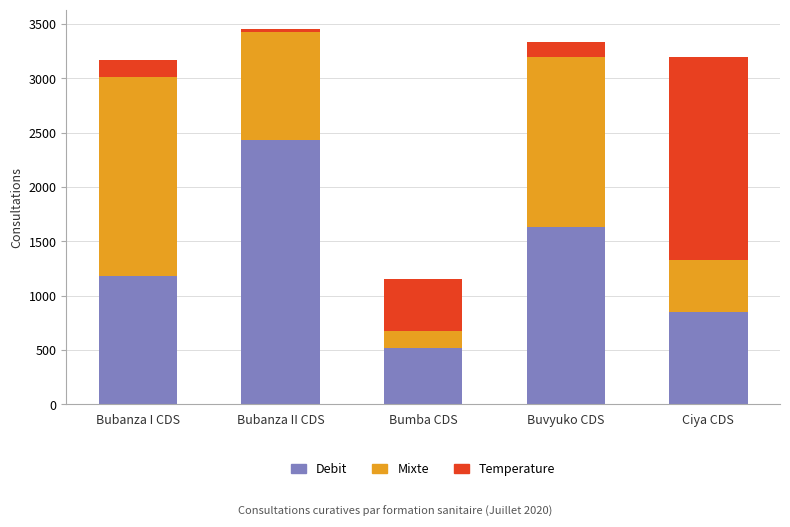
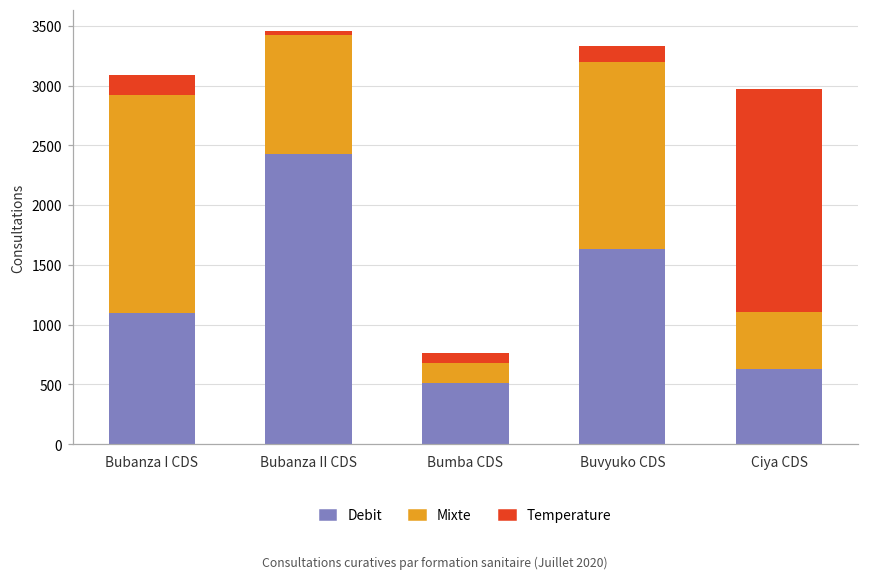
  {
    "Debit": {
-     "Bubanza I CDS": 1180,
+     "Bubanza I CDS": 1100,
      "Bubanza II CDS": 2430,
      "Bumba CDS": 520,
      "Buvyuko CDS": 1640,
-     "Ciya CDS": 850
+     "Ciya CDS": 630
    },
    "Mixte": {
      "Bubanza I CDS": 1830,
      "Bubanza II CDS": 1000,
      "Bumba CDS": 160,
      "Buvyuko CDS": 1560,
      "Ciya CDS": 470
    },
    "Temperature": {
      "Bubanza I CDS": 160,
      "Bubanza II CDS": 30,
-     "Bumba CDS": 480,
+     "Bumba CDS": 80,
      "Buvyuko CDS": 130,
      "Ciya CDS": 1870
    }
  }
